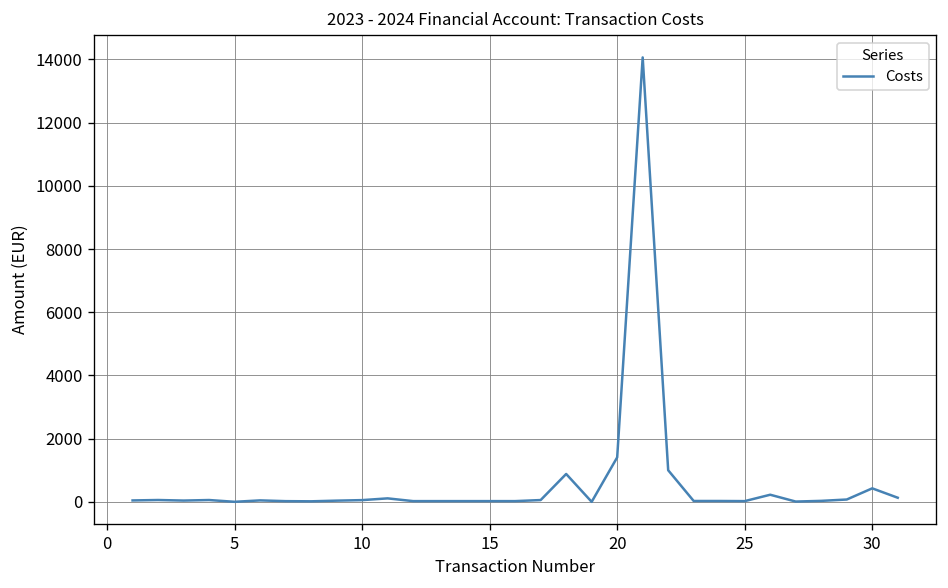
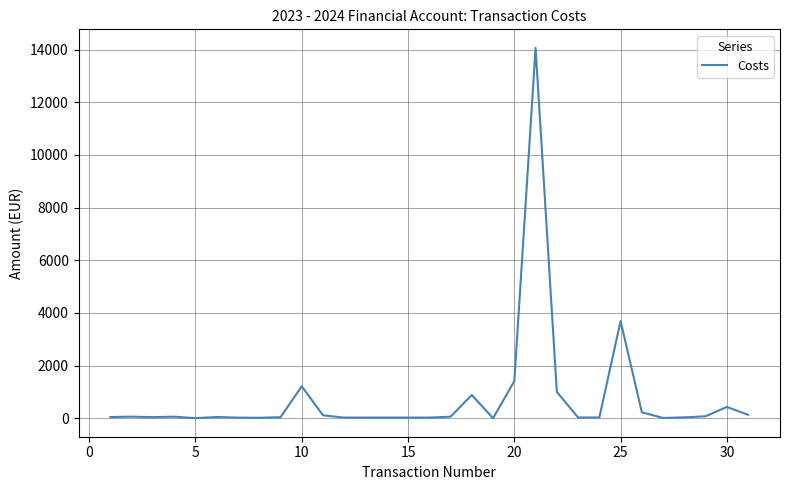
  {
    "5": 0,
-   "10": 100,
+   "10": 1200,
    "15": 0,
    "20": 1400,
-   "25": 0,
+   "25": 3700,
    "30": 400
  }
